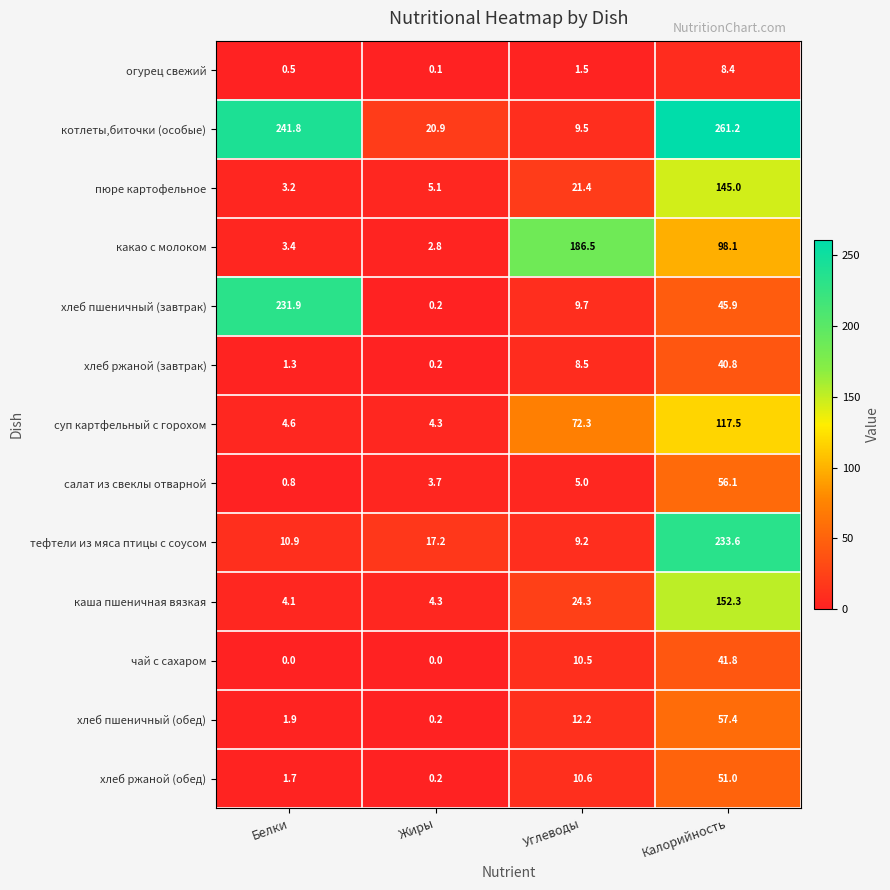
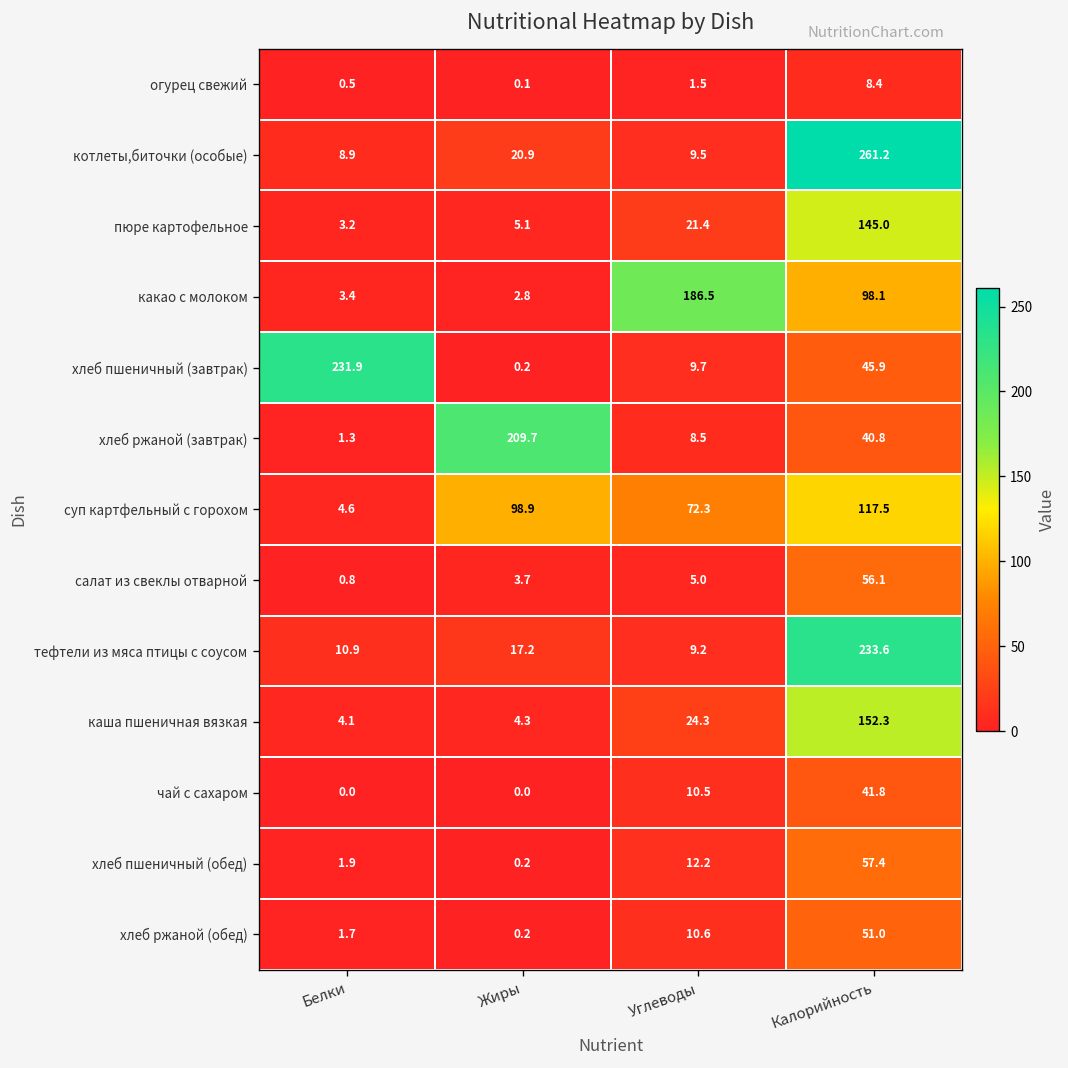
  {
    "огурец свежий": {
      "Белки": 0.5,
      "Жиры": 0.1,
      "Углеводы": 1.5,
      "Калорийность": 8.4
    },
    "котлеты,биточки (особые)": {
-     "Белки": 241.8,
+     "Белки": 8.9,
      "Жиры": 20.9,
      "Углеводы": 9.5,
      "Калорийность": 261.2
    },
    "пюре картофельное": {
      "Белки": 3.2,
      "Жиры": 5.1,
      "Углеводы": 21.4,
      "Калорийность": 145.0
    },
    "какао с молоком": {
      "Белки": 3.4,
      "Жиры": 2.8,
      "Углеводы": 186.5,
      "Калорийность": 98.1
    },
    "хлеб пшеничный (завтрак)": {
      "Белки": 231.9,
      "Жиры": 0.2,
      "Углеводы": 9.7,
      "Калорийность": 45.9
    },
    "хлеб ржаной (завтрак)": {
      "Белки": 1.3,
-     "Жиры": 0.2,
+     "Жиры": 209.7,
      "Углеводы": 8.5,
      "Калорийность": 40.8
    },
    "суп картфельный с горохом": {
      "Белки": 4.6,
-     "Жиры": 4.3,
+     "Жиры": 98.9,
      "Углеводы": 72.3,
      "Калорийность": 117.5
    },
    "салат из свеклы отварной": {
      "Белки": 0.8,
      "Жиры": 3.7,
      "Углеводы": 5.0,
      "Калорийность": 56.1
    },
    "тефтели из мяса птицы с соусом": {
      "Белки": 10.9,
      "Жиры": 17.2,
      "Углеводы": 9.2,
      "Калорийность": 233.6
    },
    "каша пшеничная вязкая": {
      "Белки": 4.1,
      "Жиры": 4.3,
      "Углеводы": 24.3,
      "Калорийность": 152.3
    },
    "чай с сахаром": {
      "Белки": 0.0,
      "Жиры": 0.0,
      "Углеводы": 10.5,
      "Калорийность": 41.8
    },
    "хлеб пшеничный (обед)": {
      "Белки": 1.9,
      "Жиры": 0.2,
      "Углеводы": 12.2,
      "Калорийность": 57.4
    },
    "хлеб ржаной (обед)": {
      "Белки": 1.7,
      "Жиры": 0.2,
      "Углеводы": 10.6,
      "Калорийность": 51.0
    }
  }
